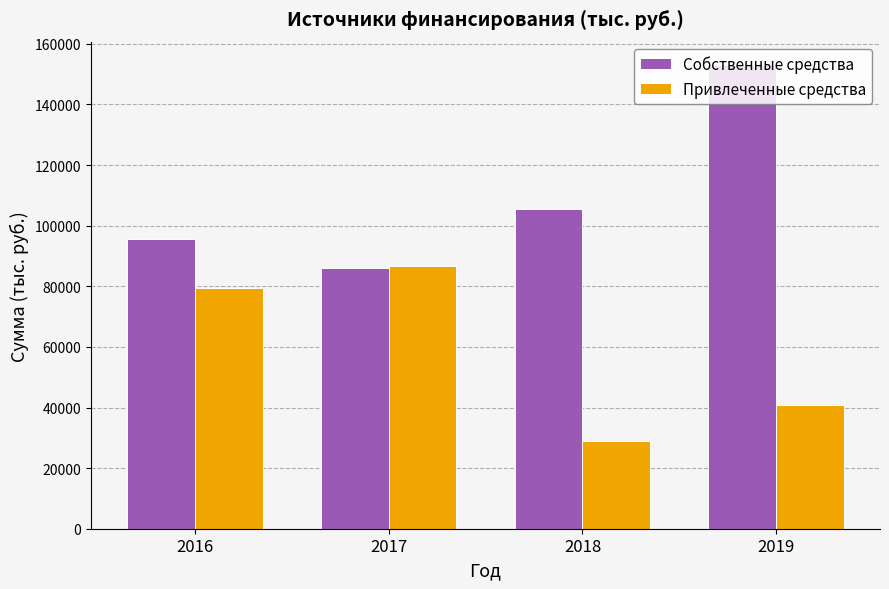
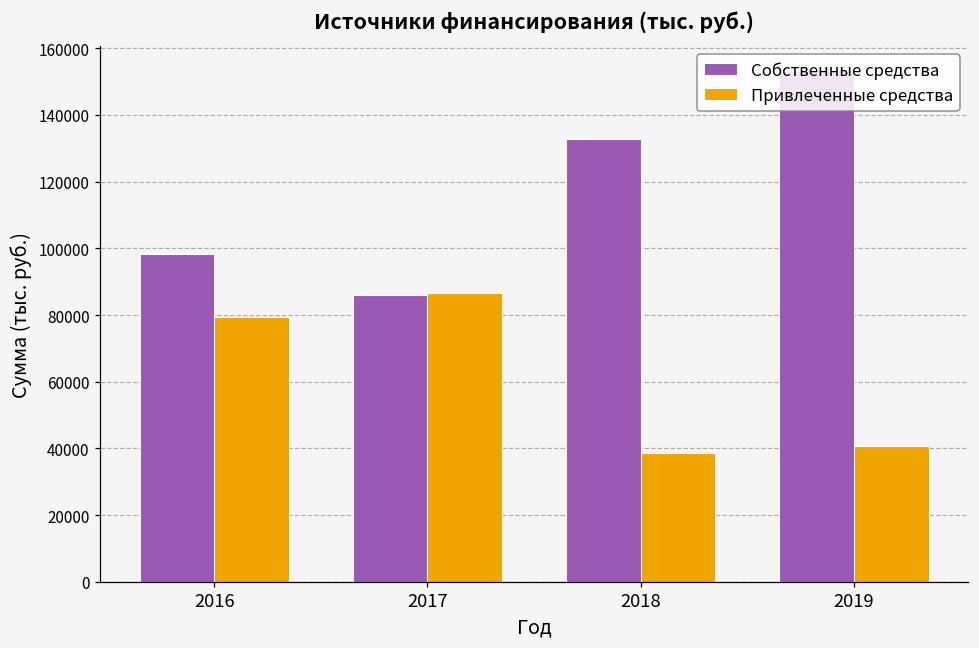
  {
    "Собственные средства": {
-     "2016": 96000,
+     "2016": 98000,
      "2017": 86000,
-     "2018": 105000
+     "2018": 133000
    },
    "Привлеченные средства": {
      "2016": 79000,
      "2017": 87000,
-     "2018": 29000,
+     "2018": 39000,
      "2019": 41000
    }
  }
